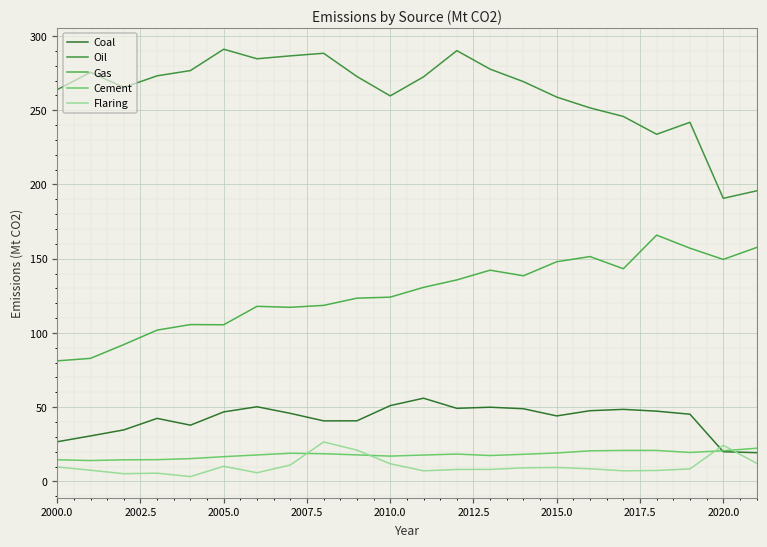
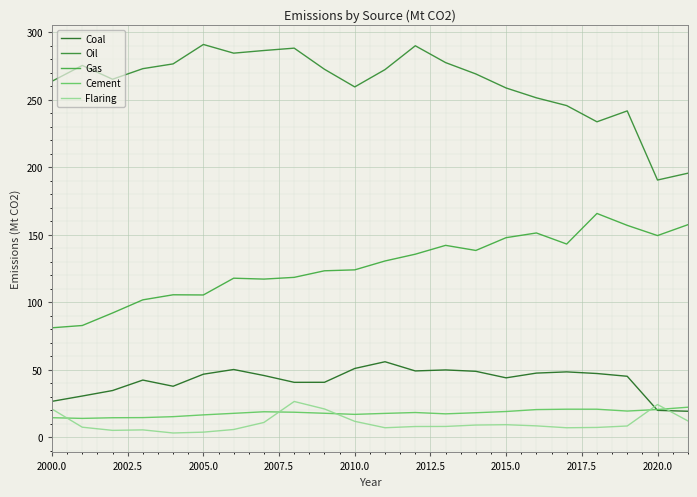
  {
    "Flaring": {
-     "2000.0": 10,
-     "2005.0": 10,
+     "2000.0": 21,
+     "2005.0": 4,
      "2010.0": 12,
      "2015.0": 9,
      "2020.0": 24
    }
  }
